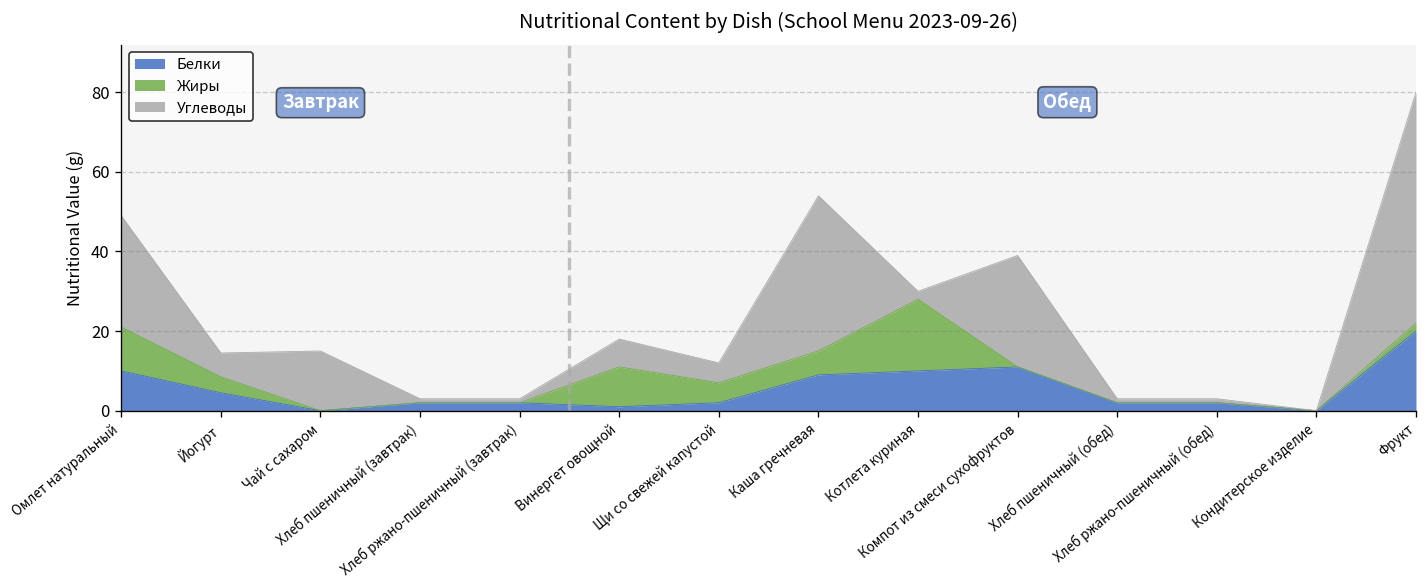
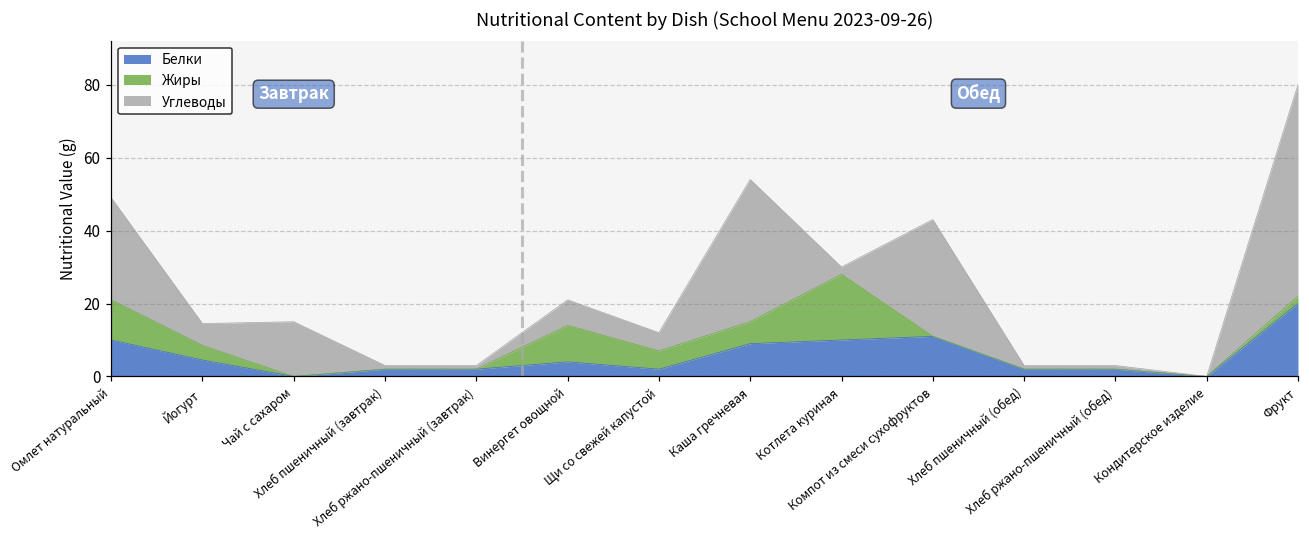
  {
    "Белки": {
      "Омлет натуральный": 10,
      "Йогурт": 5,
-     "Винергет овощной": 1,
+     "Винергет овощной": 4,
      "Щи со свежей капустой": 2,
      "Каша гречневая": 9,
      "Котлета куриная": 10,
      "Фрукт": 20
    },
    "Жиры": {
      "Омлет натуральный": 11,
      "Йогурт": 4,
      "Винергет овощной": 10,
      "Щи со свежей капустой": 5,
      "Каша гречневая": 6,
      "Котлета куриная": 18,
      "Фрукт": 2
    },
    "Углеводы": {
      "Омлет натуральный": 28,
      "Йогурт": 6,
      "Чай с сахаром": 15,
      "Хлеб пшеничный (завтрак)": 1,
      "Хлеб ржано-пшеничный (завтрак)": 1,
      "Винергет овощной": 7,
      "Щи со свежей капустой": 5,
      "Каша гречневая": 39,
      "Котлета куриная": 2,
-     "Компот из смеси сухофруктов": 28,
+     "Компот из смеси сухофруктов": 32,
      "Хлеб пшеничный (обед)": 1,
      "Хлеб ржано-пшеничный (обед)": 1,
      "Фрукт": 58
    }
  }
